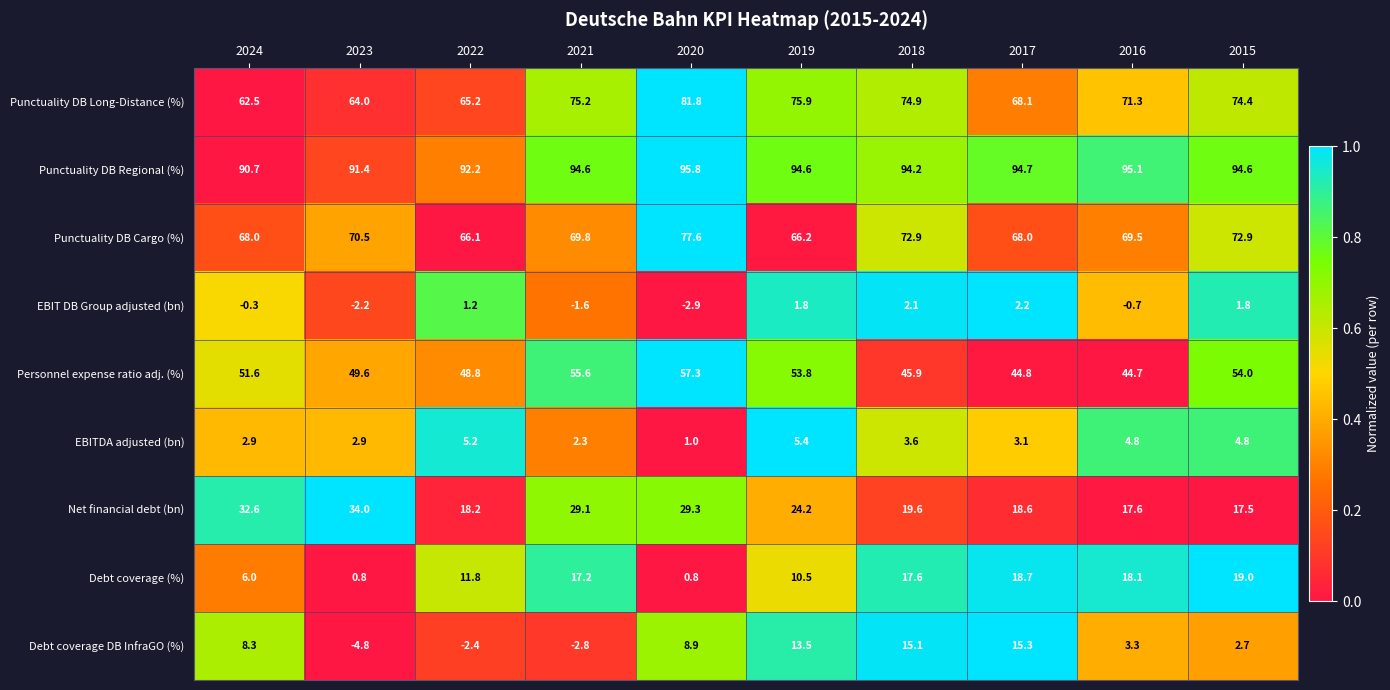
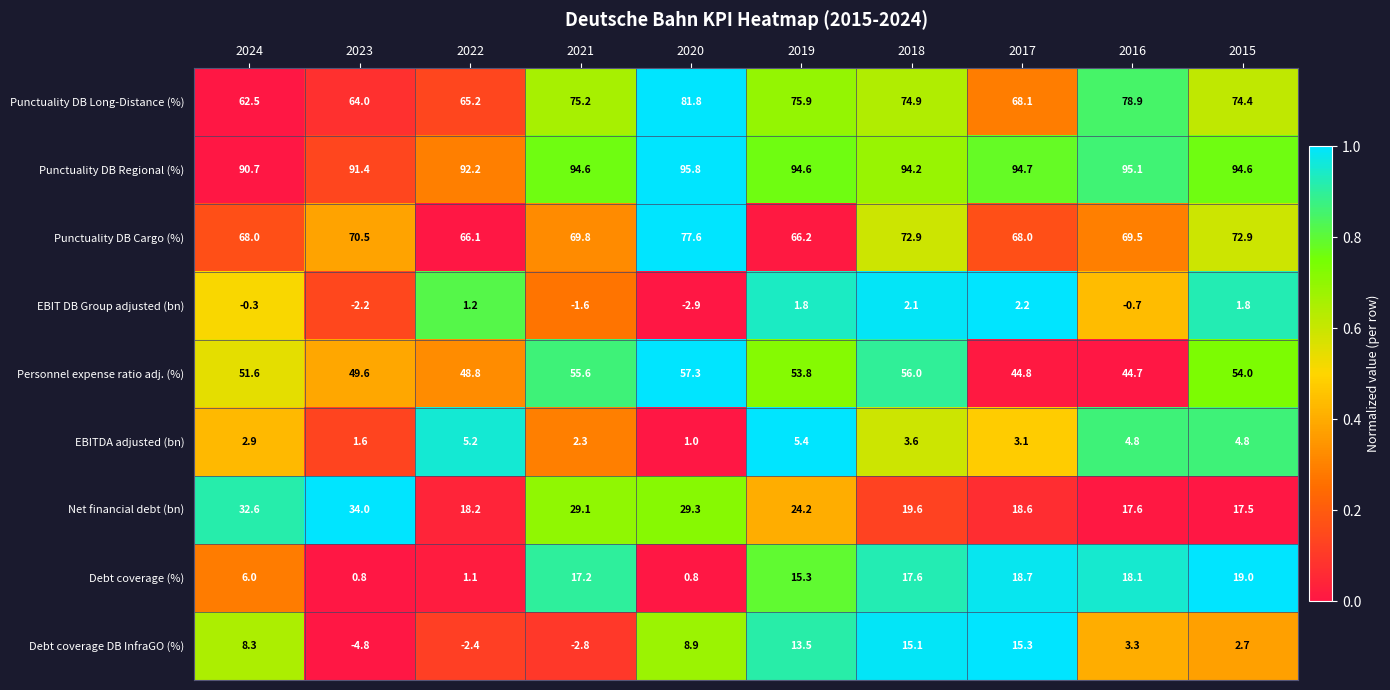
  {
    "Punctuality DB Long-Distance (%)": {
      "2024": 62.5,
      "2023": 64.0,
      "2022": 65.2,
      "2021": 75.2,
      "2020": 81.8,
      "2019": 75.9,
      "2018": 74.9,
      "2017": 68.1,
-     "2016": 71.3,
+     "2016": 78.9,
      "2015": 74.4
    },
    "Punctuality DB Regional (%)": {
      "2024": 90.7,
      "2023": 91.4,
      "2022": 92.2,
      "2021": 94.6,
      "2020": 95.8,
      "2019": 94.6,
      "2018": 94.2,
      "2017": 94.7,
      "2016": 95.1,
      "2015": 94.6
    },
    "Punctuality DB Cargo (%)": {
      "2024": 68.0,
      "2023": 70.5,
      "2022": 66.1,
      "2021": 69.8,
      "2020": 77.6,
      "2019": 66.2,
      "2018": 72.9,
      "2017": 68.0,
      "2016": 69.5,
      "2015": 72.9
    },
    "EBIT DB Group adjusted (bn)": {
      "2024": -0.3,
      "2023": -2.2,
      "2022": 1.2,
      "2021": -1.6,
      "2020": -2.9,
      "2019": 1.8,
      "2018": 2.1,
      "2017": 2.2,
      "2016": -0.7,
      "2015": 1.8
    },
    "Personnel expense ratio adj. (%)": {
      "2024": 51.6,
      "2023": 49.6,
      "2022": 48.8,
      "2021": 55.6,
      "2020": 57.3,
      "2019": 53.8,
-     "2018": 45.9,
+     "2018": 56.0,
      "2017": 44.8,
      "2016": 44.7,
      "2015": 54.0
    },
    "EBITDA adjusted (bn)": {
      "2024": 2.9,
-     "2023": 2.9,
+     "2023": 1.6,
      "2022": 5.2,
      "2021": 2.3,
      "2020": 1.0,
      "2019": 5.4,
      "2018": 3.6,
      "2017": 3.1,
      "2016": 4.8,
      "2015": 4.8
    },
    "Net financial debt (bn)": {
      "2024": 32.6,
      "2023": 34.0,
      "2022": 18.2,
      "2021": 29.1,
      "2020": 29.3,
      "2019": 24.2,
      "2018": 19.6,
      "2017": 18.6,
      "2016": 17.6,
      "2015": 17.5
    },
    "Debt coverage (%)": {
      "2024": 6.0,
      "2023": 0.8,
-     "2022": 11.8,
+     "2022": 1.1,
      "2021": 17.2,
      "2020": 0.8,
-     "2019": 10.5,
+     "2019": 15.3,
      "2018": 17.6,
      "2017": 18.7,
      "2016": 18.1,
      "2015": 19.0
    },
    "Debt coverage DB InfraGO (%)": {
      "2024": 8.3,
      "2023": -4.8,
      "2022": -2.4,
      "2021": -2.8,
      "2020": 8.9,
      "2019": 13.5,
      "2018": 15.1,
      "2017": 15.3,
      "2016": 3.3,
      "2015": 2.7
    }
  }
